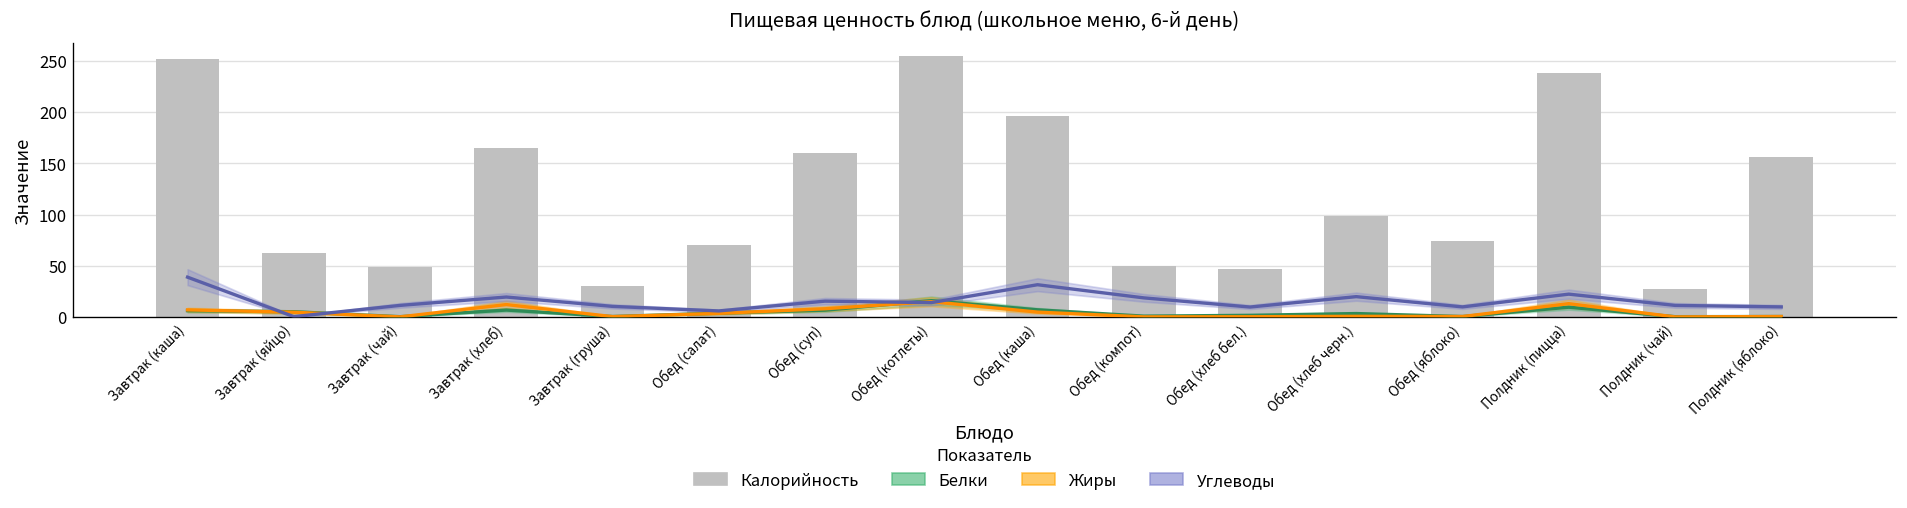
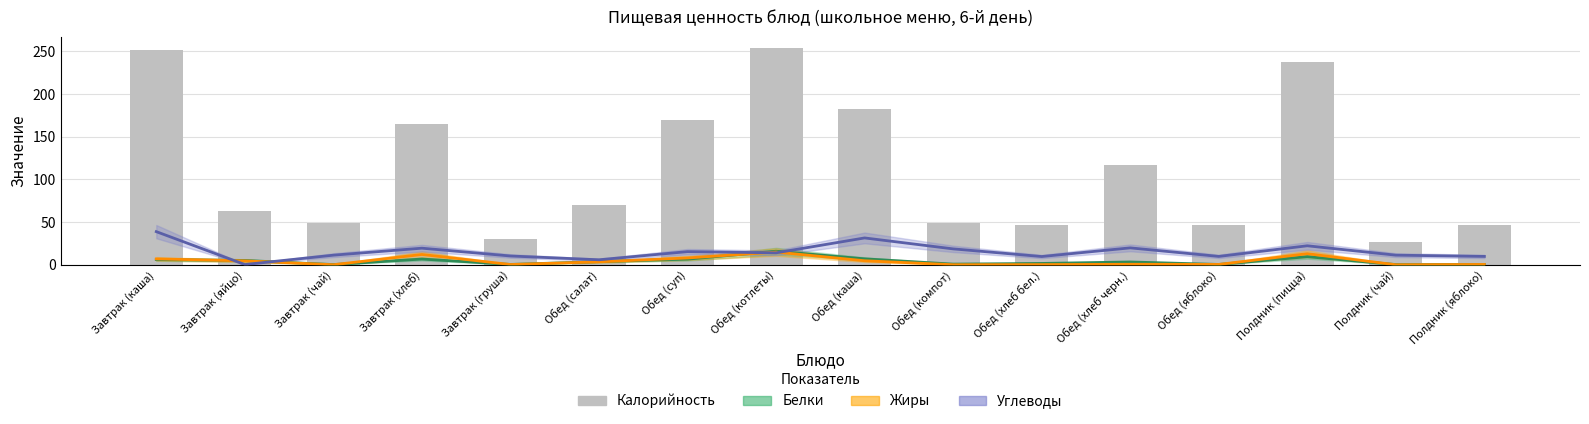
  {
    "Калорийность": {
      "Завтрак (каша)": 250,
      "Завтрак (яйцо)": 60,
      "Завтрак (чай)": 50,
      "Завтрак (хлеб)": 170,
      "Завтрак (груша)": 30,
      "Обед (салат)": 70,
-     "Обед (суп)": 160,
+     "Обед (суп)": 170,
      "Обед (котлеты)": 250,
-     "Обед (каша)": 200,
+     "Обед (каша)": 180,
      "Обед (компот)": 50,
      "Обед (хлеб бел.)": 50,
-     "Обед (хлеб черн.)": 100,
-     "Обед (яблоко)": 70,
+     "Обед (хлеб черн.)": 120,
+     "Обед (яблоко)": 50,
      "Полдник (пицца)": 240,
      "Полдник (чай)": 30,
-     "Полдник (яблоко)": 160
+     "Полдник (яблоко)": 50
    }
  }
